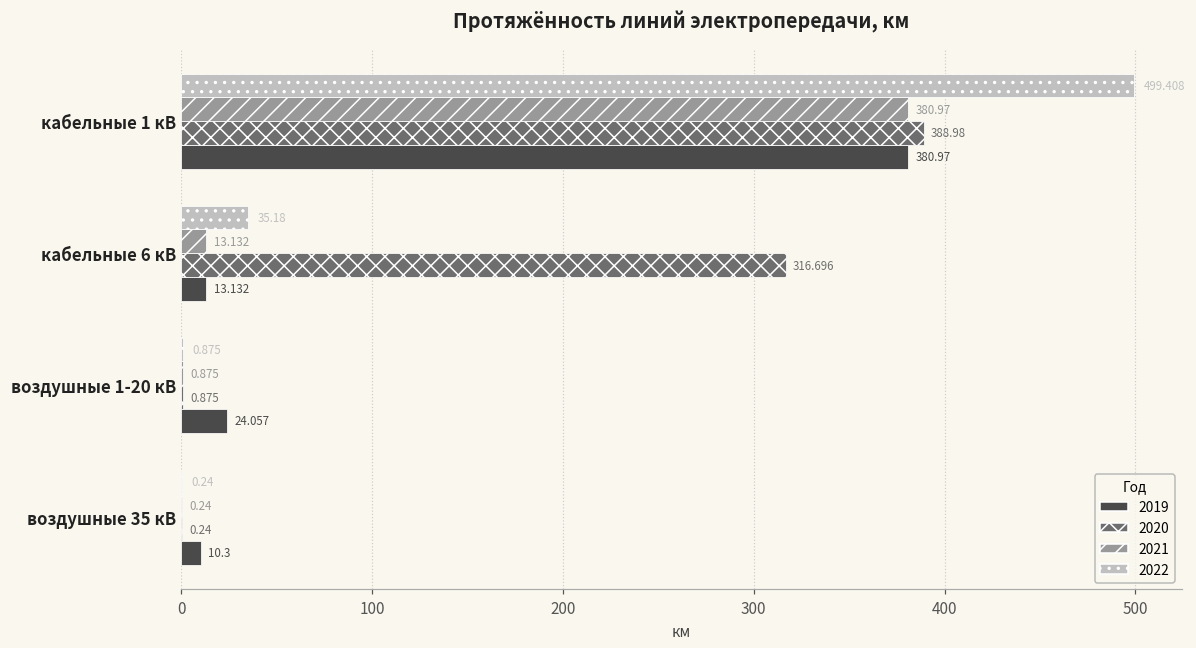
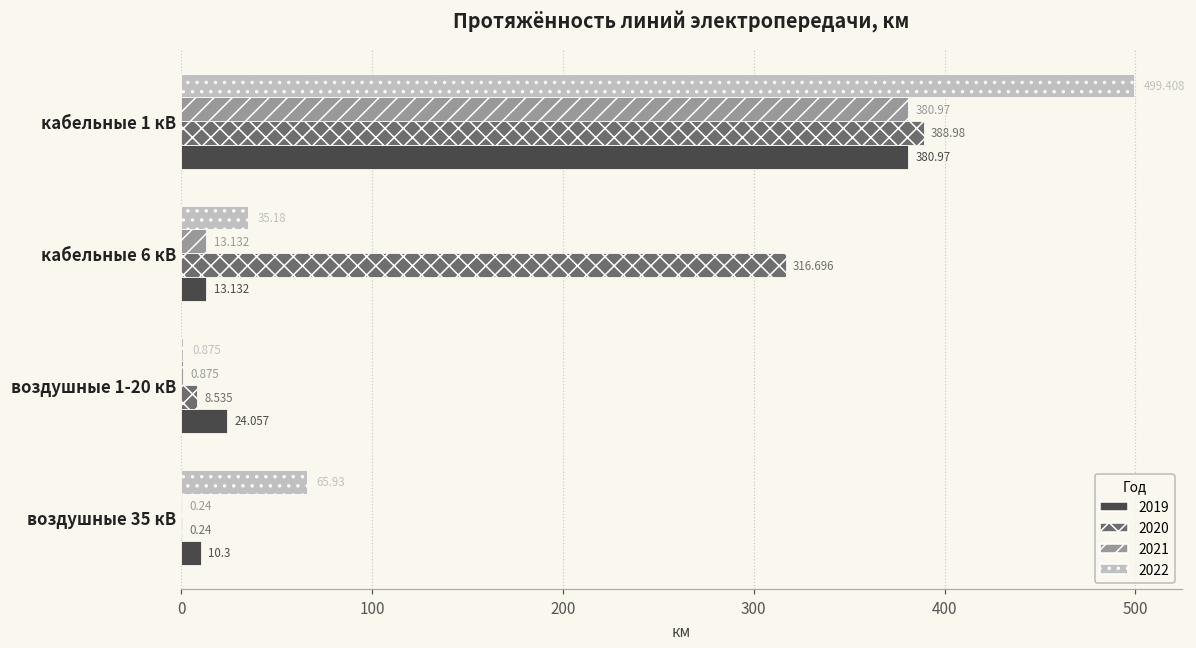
  {
    "2019": {
      "кабельные 1 кВ": 380.97,
      "кабельные 6 кВ": 13.132,
      "воздушные 1-20 кВ": 24.057,
      "воздушные 35 кВ": 10.3
    },
    "2020": {
      "кабельные 1 кВ": 388.98,
      "кабельные 6 кВ": 316.696,
-     "воздушные 1-20 кВ": 0.875,
+     "воздушные 1-20 кВ": 8.535,
      "воздушные 35 кВ": 0.24
    },
    "2021": {
      "кабельные 1 кВ": 380.97,
      "кабельные 6 кВ": 13.132,
      "воздушные 1-20 кВ": 0.875,
      "воздушные 35 кВ": 0.24
    },
    "2022": {
      "кабельные 1 кВ": 499.408,
      "кабельные 6 кВ": 35.18,
      "воздушные 1-20 кВ": 0.875,
-     "воздушные 35 кВ": 0.24
+     "воздушные 35 кВ": 65.93
    }
  }
